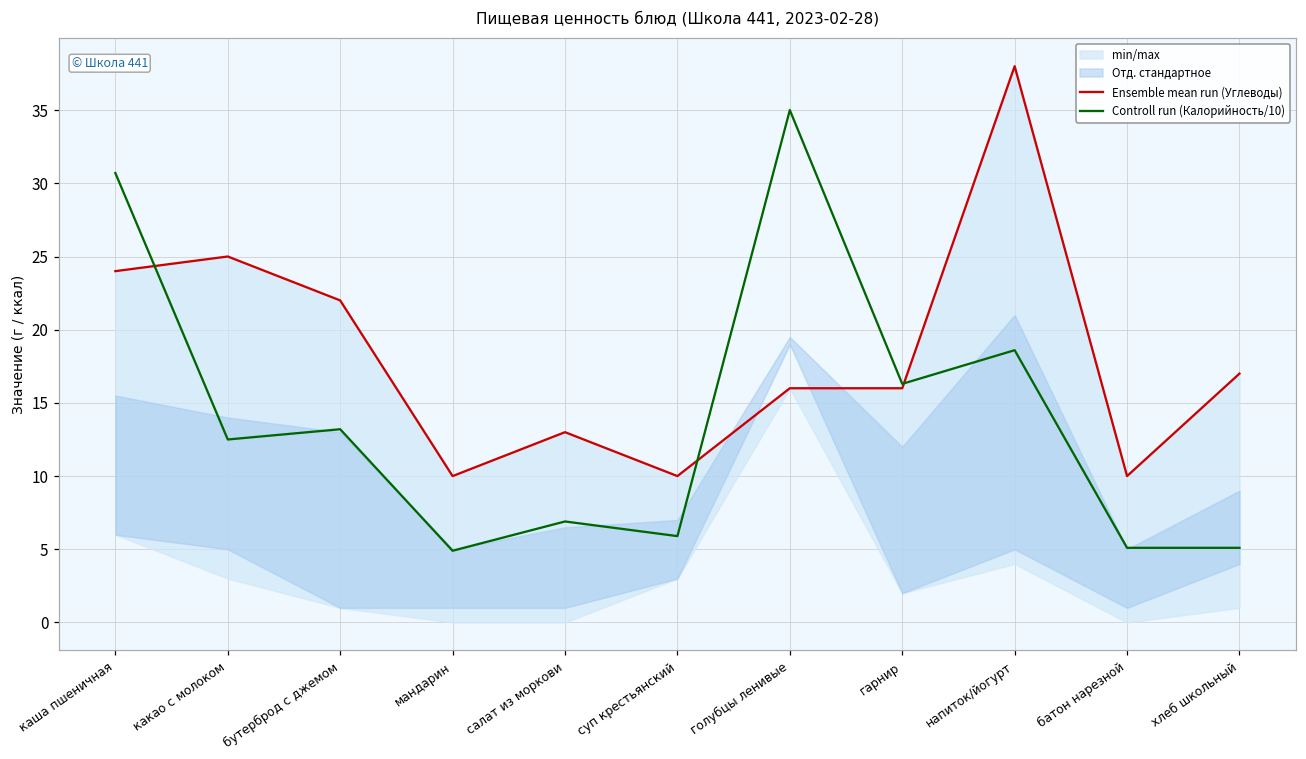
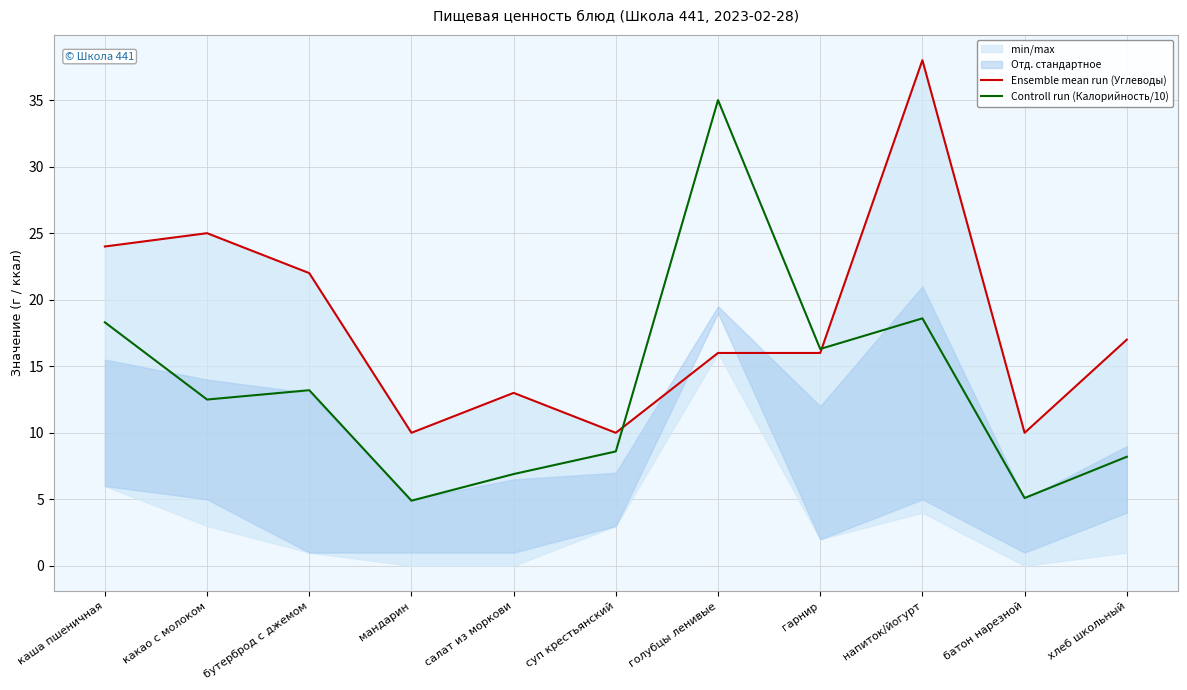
  {
    "Controll run (Калорийность/10)": {
-     "каша пшеничная": 30.7,
+     "каша пшеничная": 18.3,
      "какао с молоком": 12.5,
      "бутерброд с джемом": 13.2,
      "салат из моркови": 6.9,
-     "суп крестьянский": 5.9,
+     "суп крестьянский": 8.6,
      "голубцы ленивые": 35.0,
      "гарнир": 16.3,
      "напиток/йогурт": 18.6,
-     "хлеб школьный": 5.1
+     "хлеб школьный": 8.2
    }
  }
